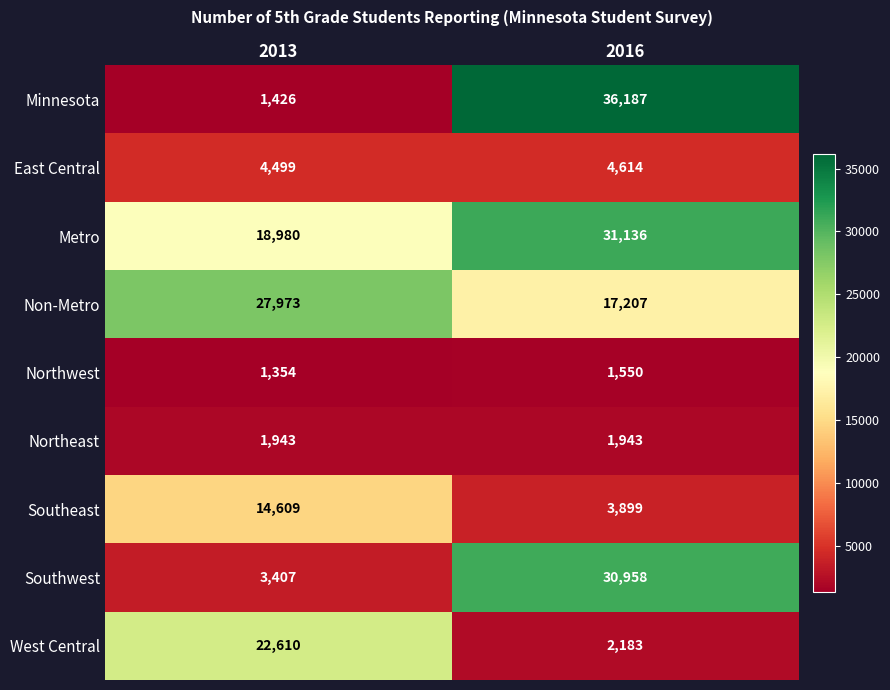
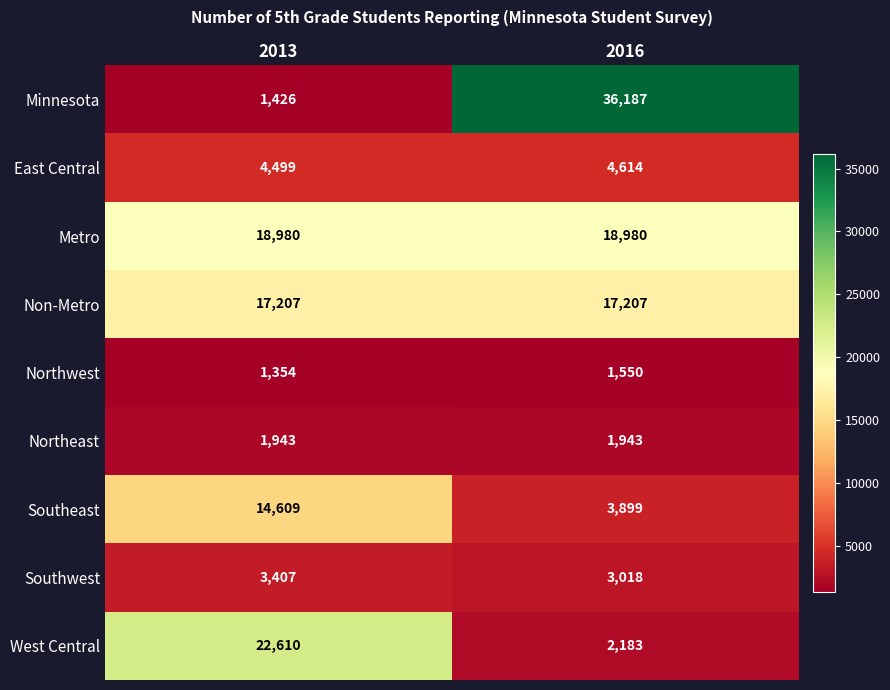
  {
    "Minnesota": {
      "2013": "1,426",
      "2016": "36,187"
    },
    "East Central": {
      "2013": "4,499",
      "2016": "4,614"
    },
    "Metro": {
      "2013": "18,980",
-     "2016": "31,136"
+     "2016": "18,980"
    },
    "Non-Metro": {
-     "2013": "27,973",
+     "2013": "17,207",
      "2016": "17,207"
    },
    "Northwest": {
      "2013": "1,354",
      "2016": "1,550"
    },
    "Northeast": {
      "2013": "1,943",
      "2016": "1,943"
    },
    "Southeast": {
      "2013": "14,609",
      "2016": "3,899"
    },
    "Southwest": {
      "2013": "3,407",
-     "2016": "30,958"
+     "2016": "3,018"
    },
    "West Central": {
      "2013": "22,610",
      "2016": "2,183"
    }
  }
